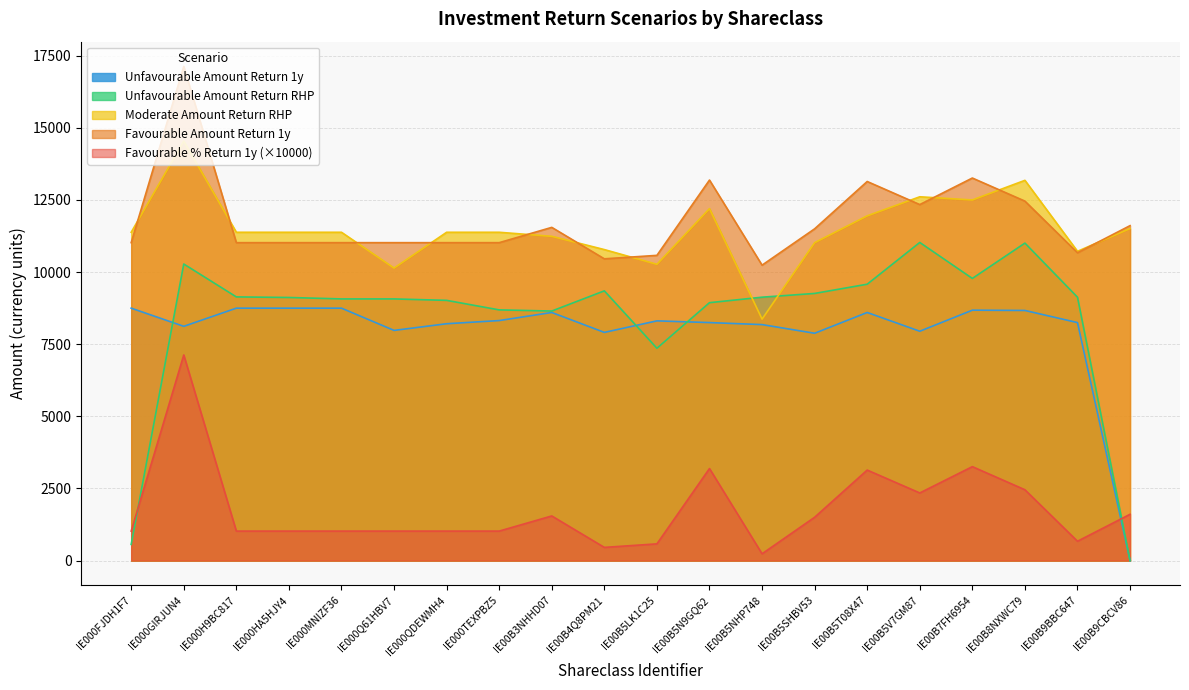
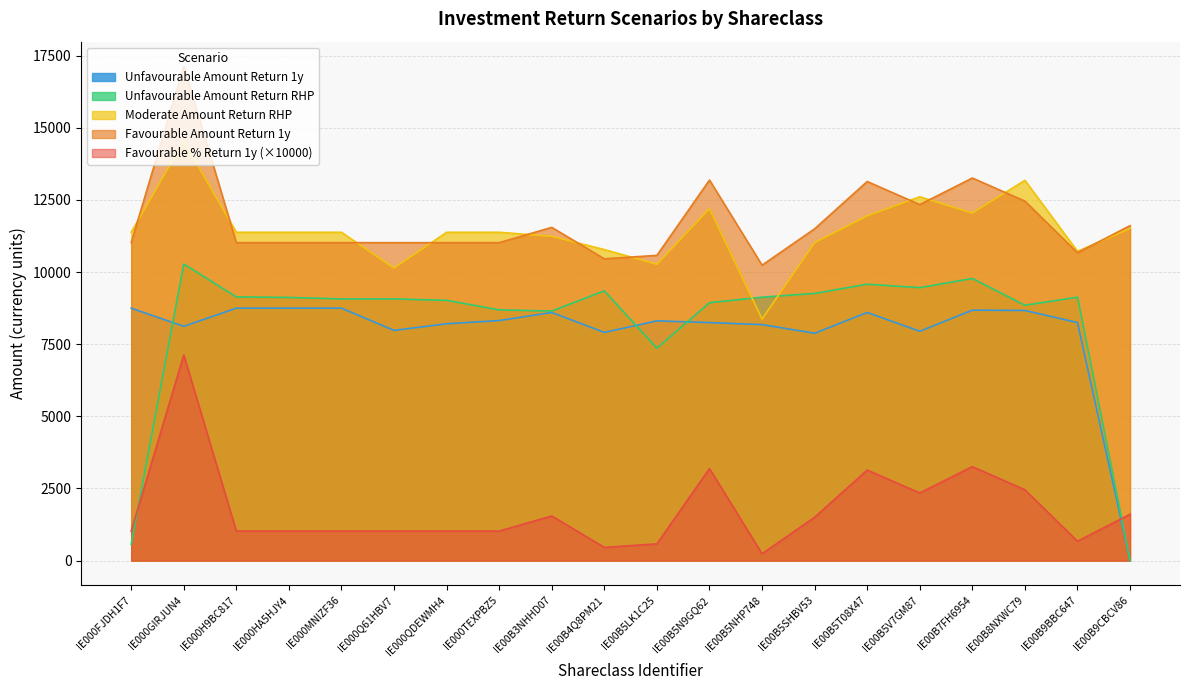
  {
    "Unfavourable Amount Return 1y": {
      "IE000FJDH1F7": 8800,
      "IE000GIRJUN4": 8100,
      "IE000H9BC817": 8800,
      "IE000HA5HJY4": 8800,
      "IE000MNIZF36": 8800,
      "IE000Q61HBV7": 8000,
      "IE000QDEWMH4": 8200,
      "IE000TEXPBZ5": 8300,
      "IE00B4Q8PM21": 7900,
      "IE00B5LK1C25": 8300,
      "IE00B5N9GQ62": 8300,
      "IE00B5NHP748": 8200,
      "IE00B5SHBV53": 7900,
      "IE00B5T08X47": 8600,
      "IE00B5V7GM87": 8000,
      "IE00B7FH6954": 8700,
      "IE00B8NXWC79": 8700,
      "IE00B9BBC647": 8300
    },
    "Unfavourable Amount Return RHP": {
      "IE000FJDH1F7": 600,
      "IE000GIRJUN4": 10300,
      "IE000H9BC817": 9100,
      "IE000HA5HJY4": 9100,
      "IE000MNIZF36": 9100,
      "IE000Q61HBV7": 9100,
      "IE000QDEWMH4": 9000,
      "IE000TEXPBZ5": 8700,
      "IE00B4Q8PM21": 9400,
      "IE00B5LK1C25": 7400,
      "IE00B5N9GQ62": 8900,
      "IE00B5NHP748": 9100,
      "IE00B5SHBV53": 9300,
      "IE00B5T08X47": 9600,
-     "IE00B5V7GM87": 11000,
+     "IE00B5V7GM87": 9500,
      "IE00B7FH6954": 9800,
-     "IE00B8NXWC79": 11000,
+     "IE00B8NXWC79": 8900,
      "IE00B9BBC647": 9100
    },
    "Moderate Amount Return RHP": {
      "IE000FJDH1F7": 11400,
      "IE000H9BC817": 11400,
      "IE000HA5HJY4": 11400,
      "IE000MNIZF36": 11400,
      "IE000Q61HBV7": 10100,
      "IE000QDEWMH4": 11400,
      "IE000TEXPBZ5": 11400,
      "IE00B3NHHD07": 11200,
      "IE00B4Q8PM21": 10800,
      "IE00B5LK1C25": 10300,
      "IE00B5N9GQ62": 12200,
      "IE00B5NHP748": 8400,
      "IE00B5SHBV53": 11000,
      "IE00B5T08X47": 12000,
      "IE00B5V7GM87": 12600,
-     "IE00B7FH6954": 12500,
+     "IE00B7FH6954": 12000,
      "IE00B8NXWC79": 13200,
      "IE00B9CBCV86": 11500
    }
  }
